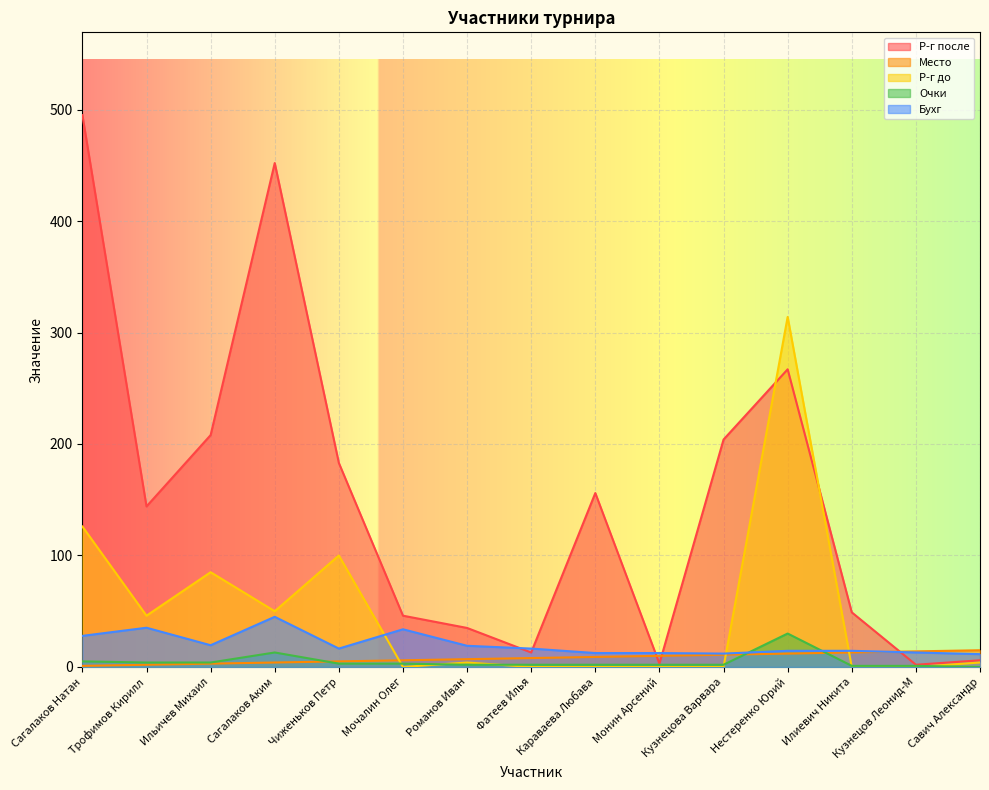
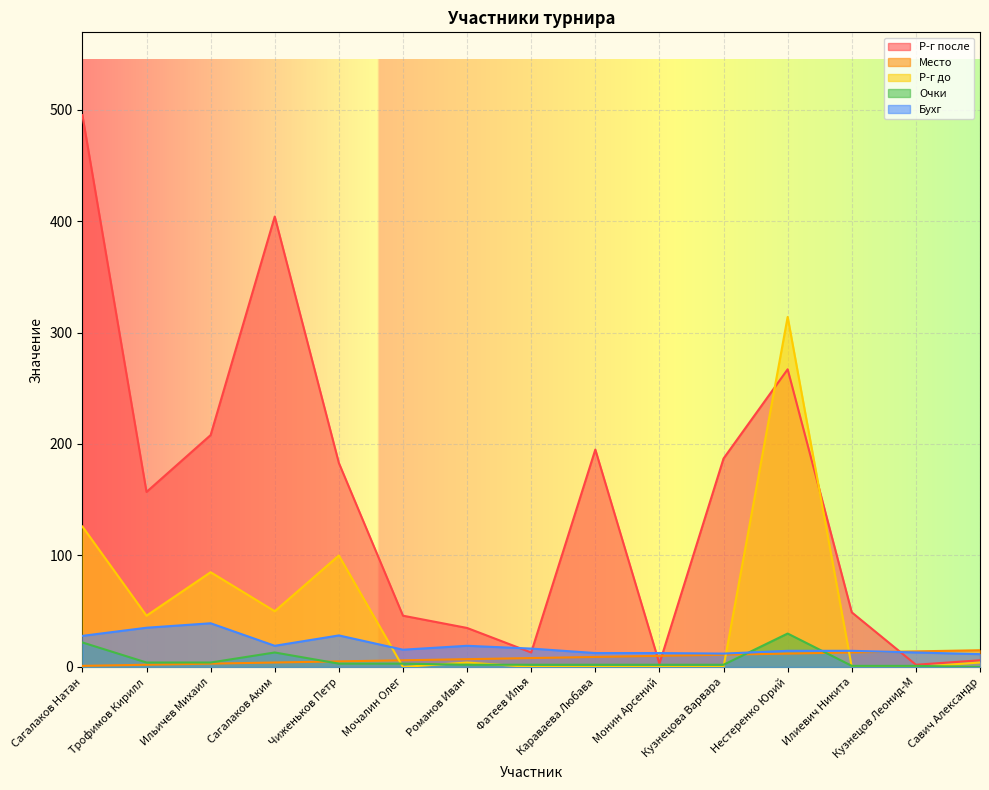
  {
    "Р-г после": {
      "Сагалаков Натан": 495,
-     "Трофимов Кирилл": 144,
+     "Трофимов Кирилл": 157,
      "Ильичев Михаил": 208,
-     "Сагалаков Аким": 452,
+     "Сагалаков Аким": 404,
      "Чиженьков Петр": 183,
      "Мочалин Олег": 46,
      "Романов Иван": 35,
      "Фатеев Илья": 13,
-     "Караваева Любава": 156,
-     "Кузнецова Варвара": 204,
+     "Караваева Любава": 195,
+     "Кузнецова Варвара": 187,
      "Нестеренко Юрий": 267,
      "Илиевич Никита": 49
    },
    "Очки": {
-     "Сагалаков Натан": 5,
+     "Сагалаков Натан": 22,
      "Сагалаков Аким": 13,
      "Мочалин Олег": 3,
      "Нестеренко Юрий": 30,
      "Савич Александр": 0
    },
    "Бухг": {
      "Сагалаков Натан": 28,
      "Трофимов Кирилл": 35,
-     "Ильичев Михаил": 20,
-     "Сагалаков Аким": 45,
-     "Чиженьков Петр": 17,
-     "Мочалин Олег": 34,
+     "Ильичев Михаил": 39,
+     "Сагалаков Аким": 19,
+     "Чиженьков Петр": 28,
+     "Мочалин Олег": 16,
      "Романов Иван": 19,
      "Фатеев Илья": 17,
      "Караваева Любава": 13,
      "Монин Арсений": 13,
      "Нестеренко Юрий": 15,
      "Савич Александр": 12
    }
  }
